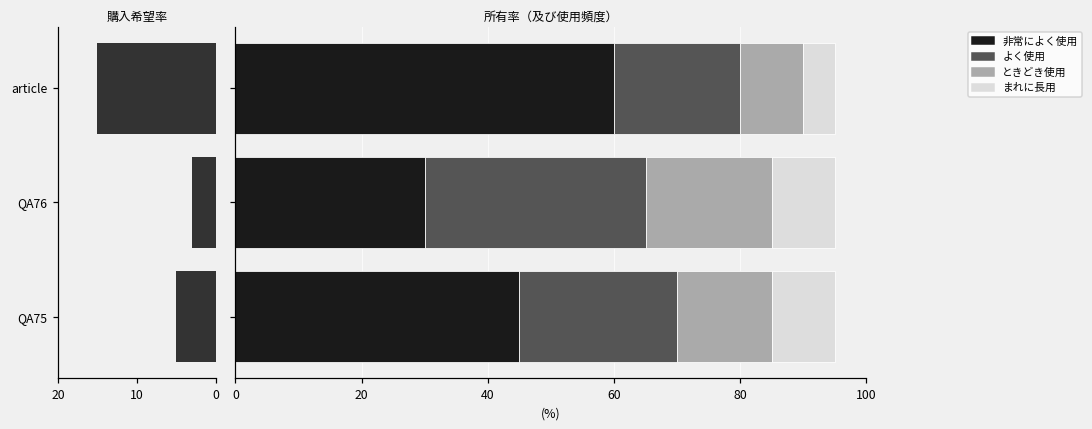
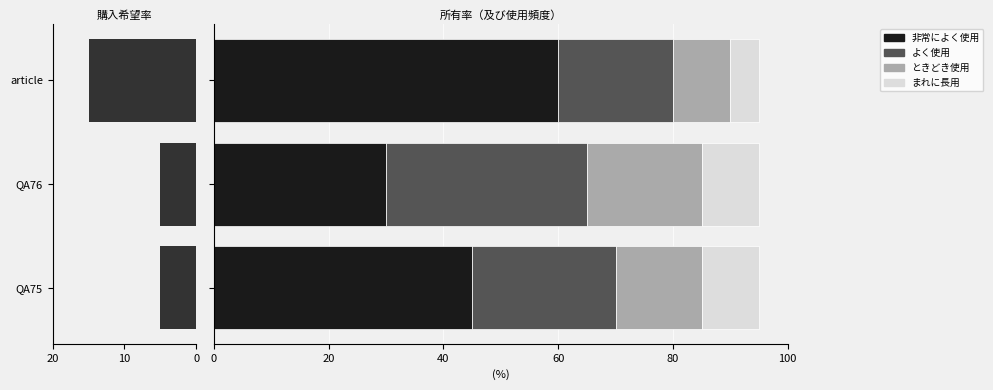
  {
    "購入希望率": {
      "article": 15,
-     "QA76": 3,
+     "QA76": 5,
      "QA75": 5
    }
  }
